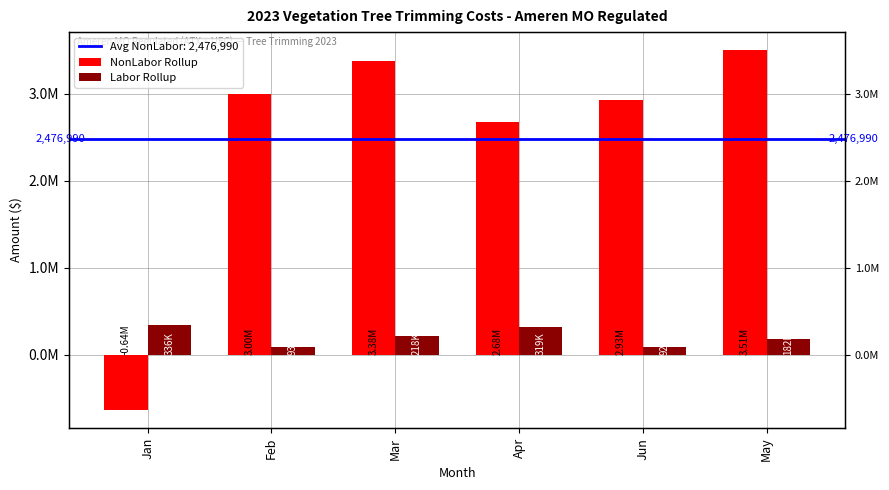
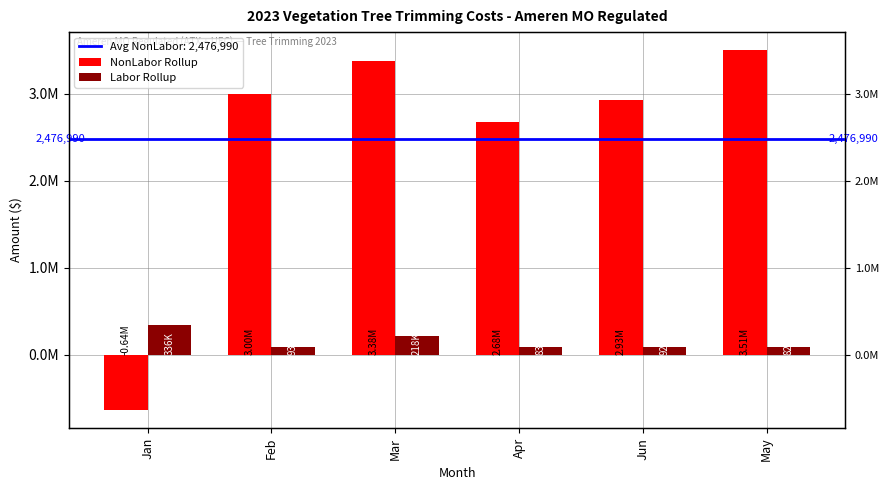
  {
    "NonLabor Rollup": {
      "Feb": "3.00M",
      "Mar": "3.38M",
      "Apr": "2.68M",
      "Jun": "2.93M",
      "May": "3.51M"
    },
    "Labor Rollup": {
      "Feb": "100000",
-     "Apr": "300000",
+     "Apr": "100000",
      "Jun": "100000",
-     "May": "200000"
+     "May": "100000"
    }
  }
